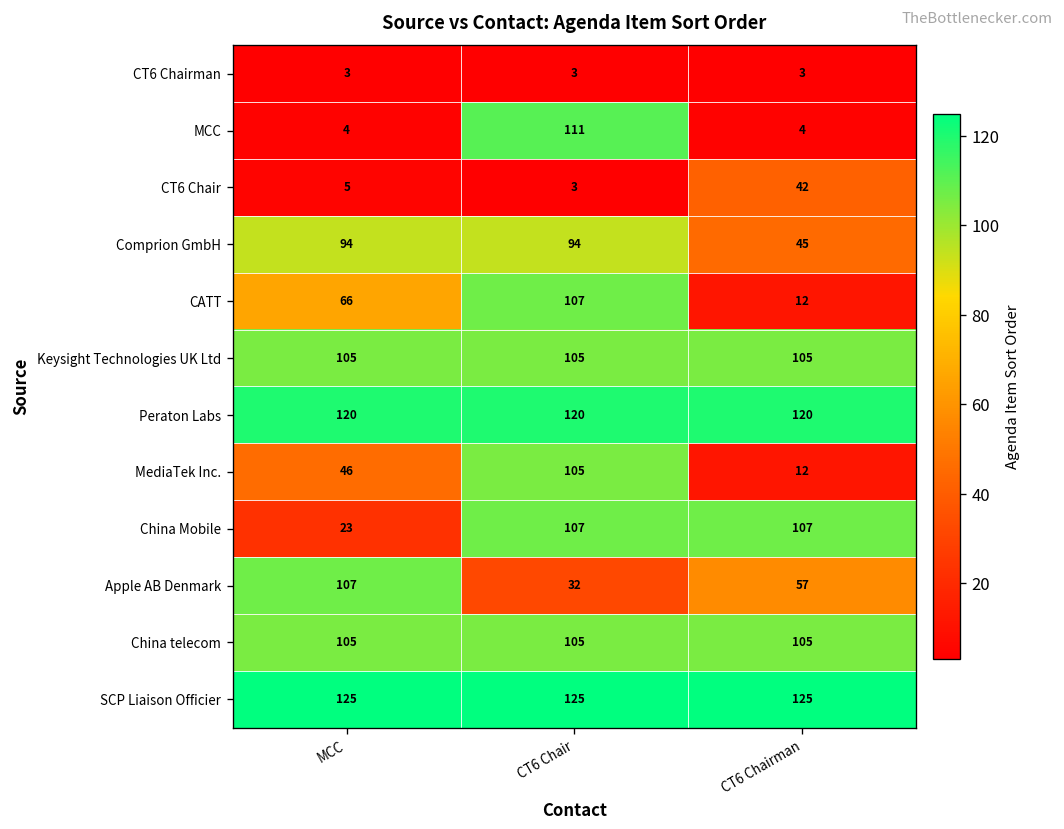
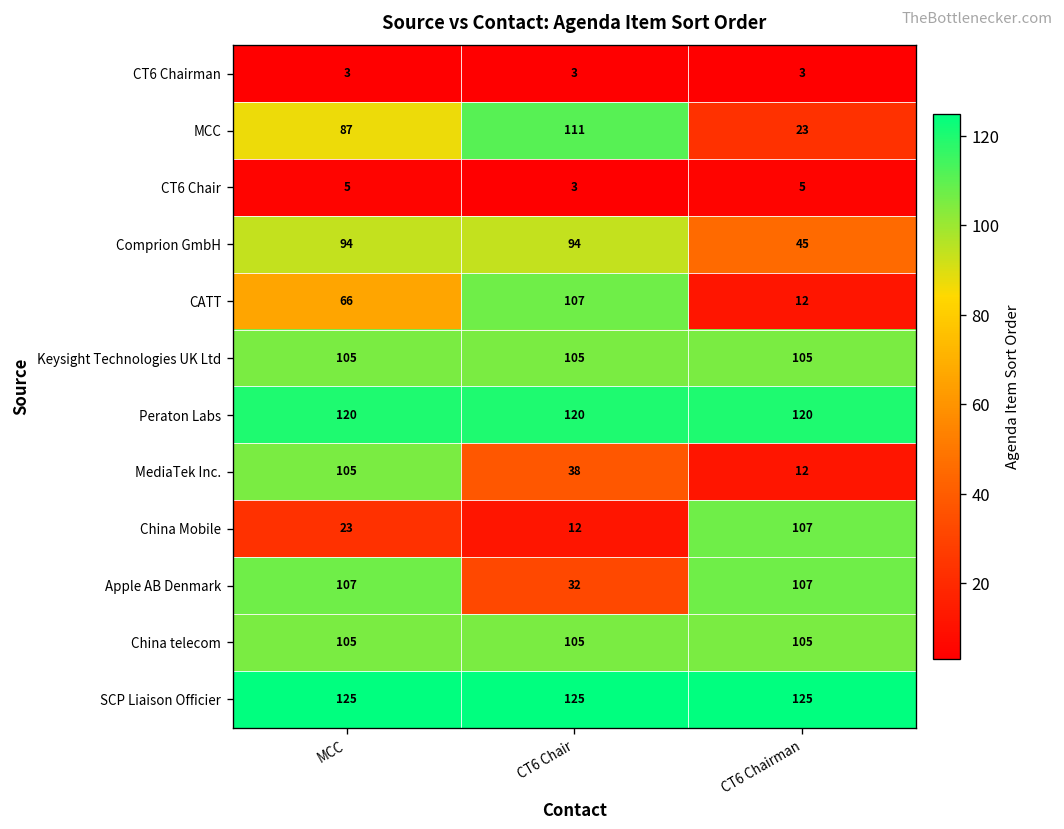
  {
    "CT6 Chairman": {
      "MCC": 3,
      "CT6 Chair": 3,
      "CT6 Chairman": 3
    },
    "MCC": {
-     "MCC": 4,
+     "MCC": 87,
      "CT6 Chair": 111,
-     "CT6 Chairman": 4
+     "CT6 Chairman": 23
    },
    "CT6 Chair": {
      "MCC": 5,
      "CT6 Chair": 3,
-     "CT6 Chairman": 42
+     "CT6 Chairman": 5
    },
    "Comprion GmbH": {
      "MCC": 94,
      "CT6 Chair": 94,
      "CT6 Chairman": 45
    },
    "CATT": {
      "MCC": 66,
      "CT6 Chair": 107,
      "CT6 Chairman": 12
    },
    "Keysight Technologies UK Ltd": {
      "MCC": 105,
      "CT6 Chair": 105,
      "CT6 Chairman": 105
    },
    "Peraton Labs": {
      "MCC": 120,
      "CT6 Chair": 120,
      "CT6 Chairman": 120
    },
    "MediaTek Inc.": {
-     "MCC": 46,
-     "CT6 Chair": 105,
+     "MCC": 105,
+     "CT6 Chair": 38,
      "CT6 Chairman": 12
    },
    "China Mobile": {
      "MCC": 23,
-     "CT6 Chair": 107,
+     "CT6 Chair": 12,
      "CT6 Chairman": 107
    },
    "Apple AB Denmark": {
      "MCC": 107,
      "CT6 Chair": 32,
-     "CT6 Chairman": 57
+     "CT6 Chairman": 107
    },
    "China telecom": {
      "MCC": 105,
      "CT6 Chair": 105,
      "CT6 Chairman": 105
    },
    "SCP Liaison Officier": {
      "MCC": 125,
      "CT6 Chair": 125,
      "CT6 Chairman": 125
    }
  }
